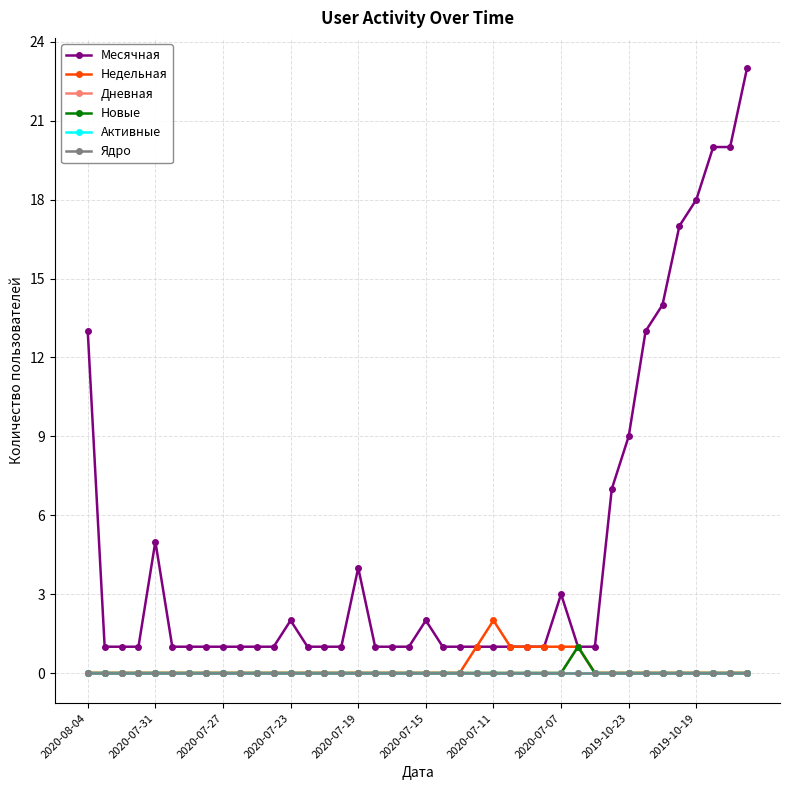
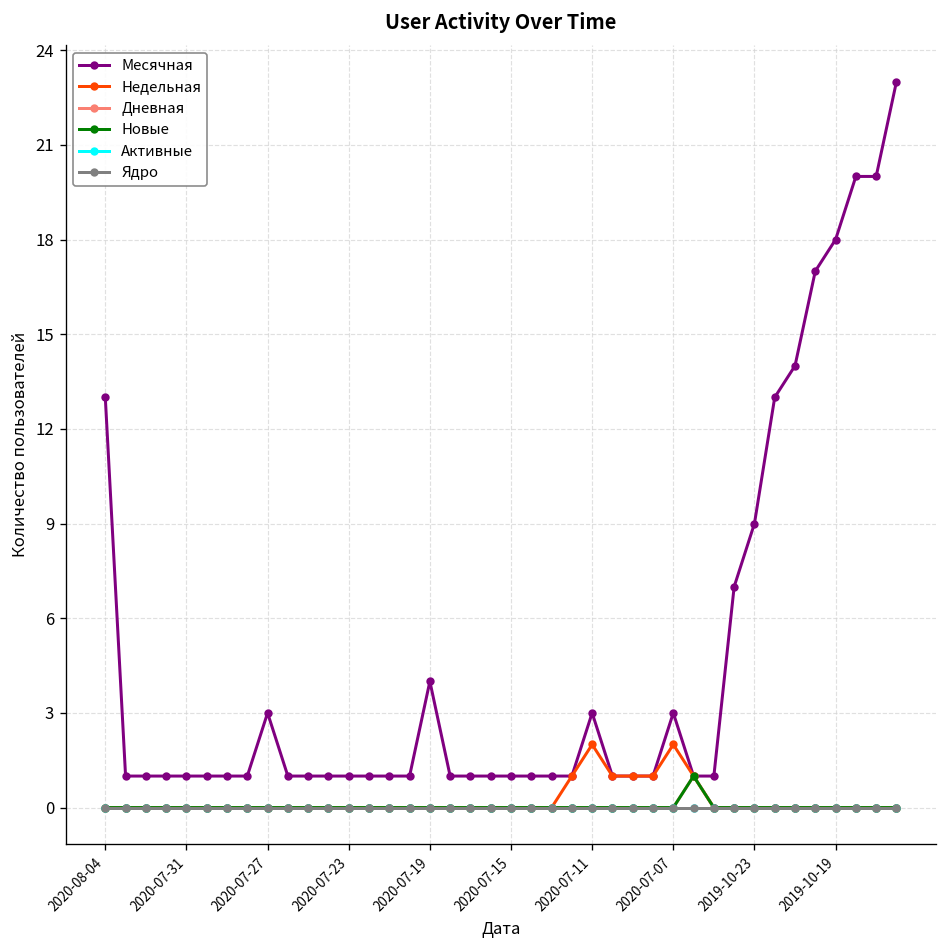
  {
    "Месячная": {
      "2020-08-04": 13,
-     "2020-07-31": 5,
-     "2020-07-27": 1,
-     "2020-07-23": 2,
+     "2020-07-31": 1,
+     "2020-07-27": 3,
+     "2020-07-23": 1,
      "2020-07-19": 4,
-     "2020-07-15": 2,
-     "2020-07-11": 1,
+     "2020-07-15": 1,
+     "2020-07-11": 3,
      "2020-07-07": 3,
      "2019-10-23": 9,
      "2019-10-19": 18
    },
    "Недельная": {
      "2020-07-11": 2,
-     "2020-07-07": 1
+     "2020-07-07": 2
    }
  }
